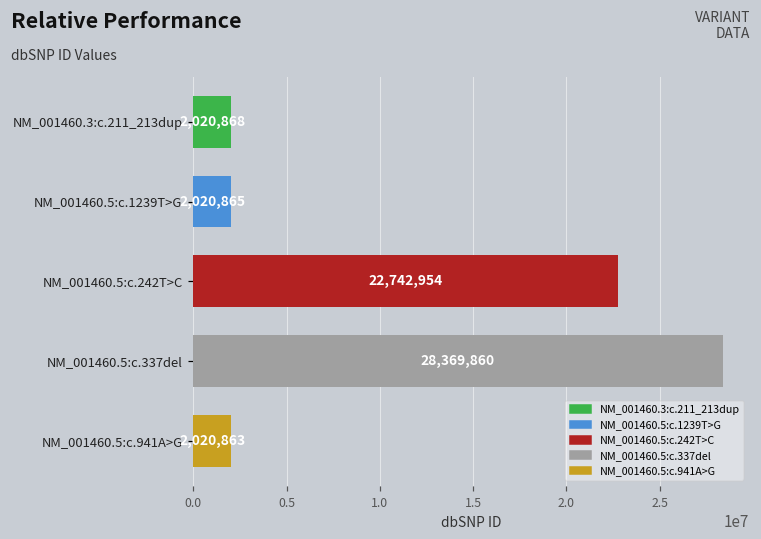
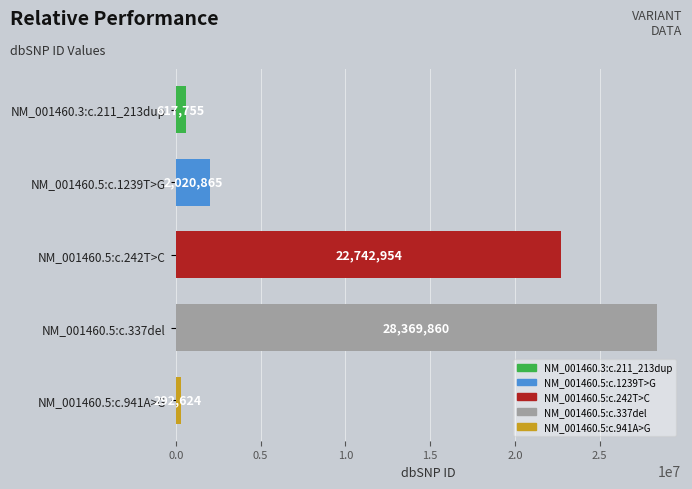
  {
-   "NM_001460.3:c.211_213dup": "2,020,868",
+   "NM_001460.3:c.211_213dup": "617,755",
    "NM_001460.5:c.1239T>G": "2,020,865",
    "NM_001460.5:c.242T>C": "22,742,954",
    "NM_001460.5:c.337del": "28,369,860",
-   "NM_001460.5:c.941A>G": "2,020,863"
+   "NM_001460.5:c.941A>G": "292,624"
  }
